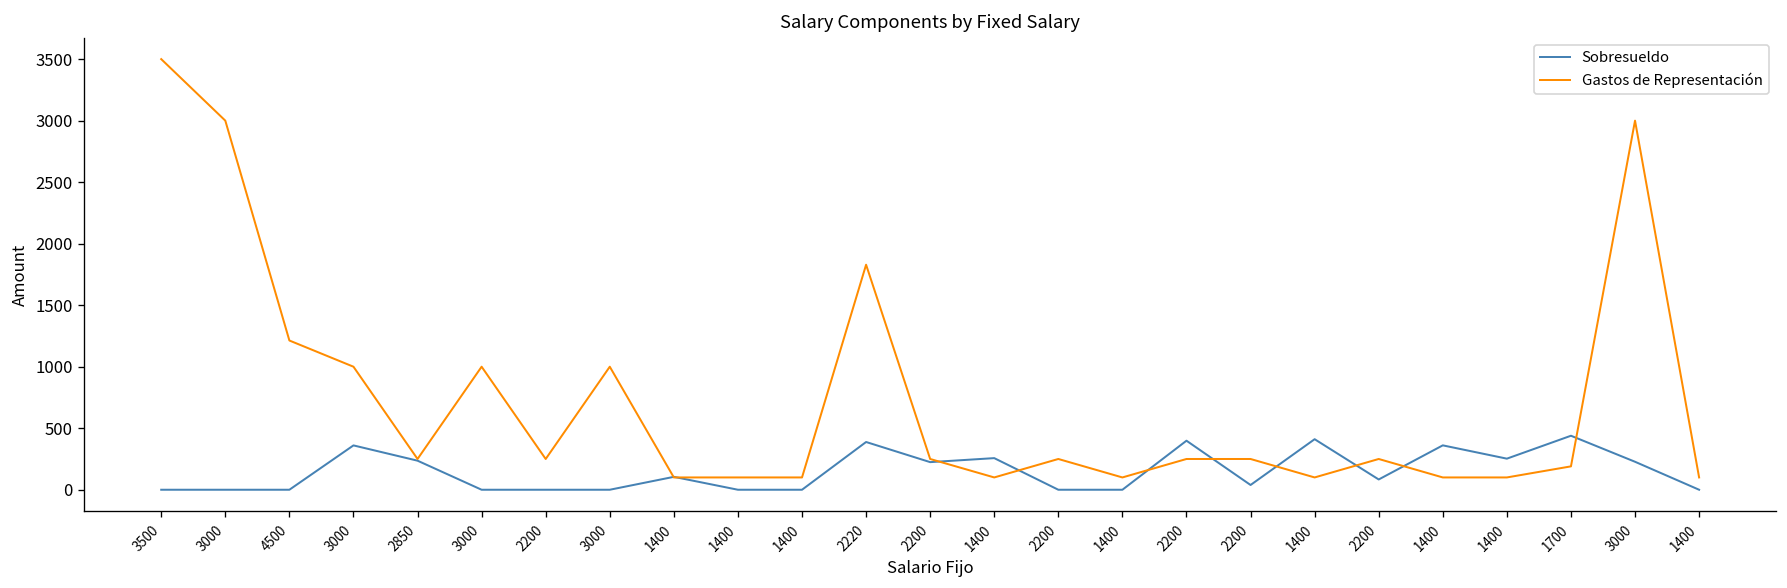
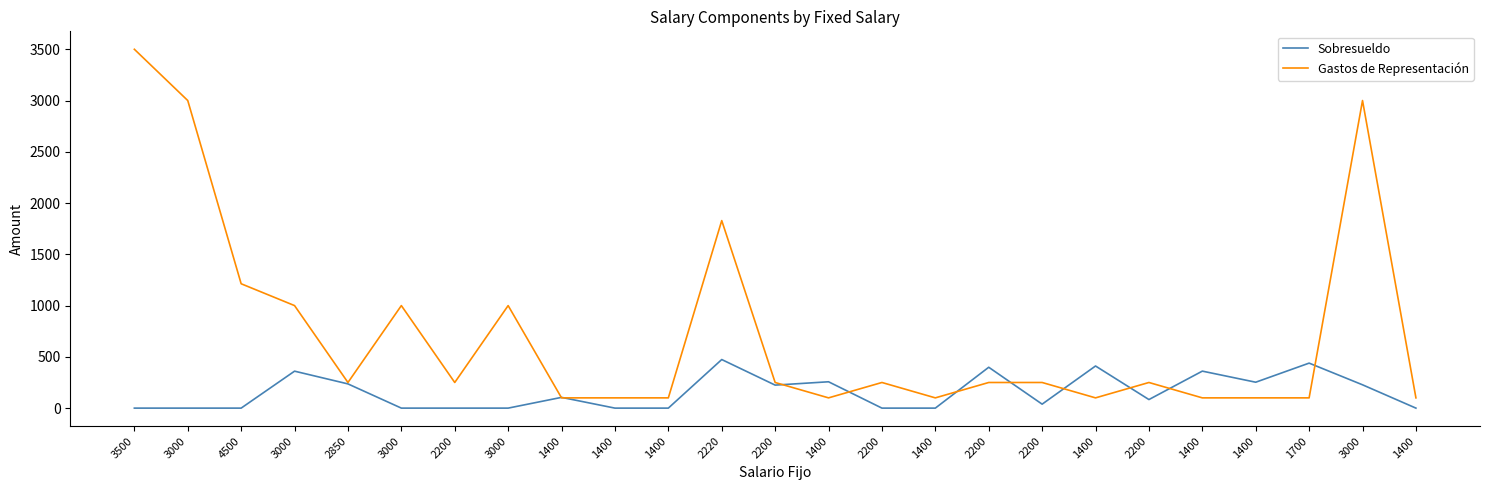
  {
    "Sobresueldo": {
      "3500": 0,
      "4500": 0,
-     "2220": 390,
+     "2220": 470,
      "1700": 440
    },
    "Gastos de Representación": {
      "3500": 3500,
      "4500": 1210,
      "2220": 1830,
-     "1700": 190
+     "1700": 100
    }
  }
